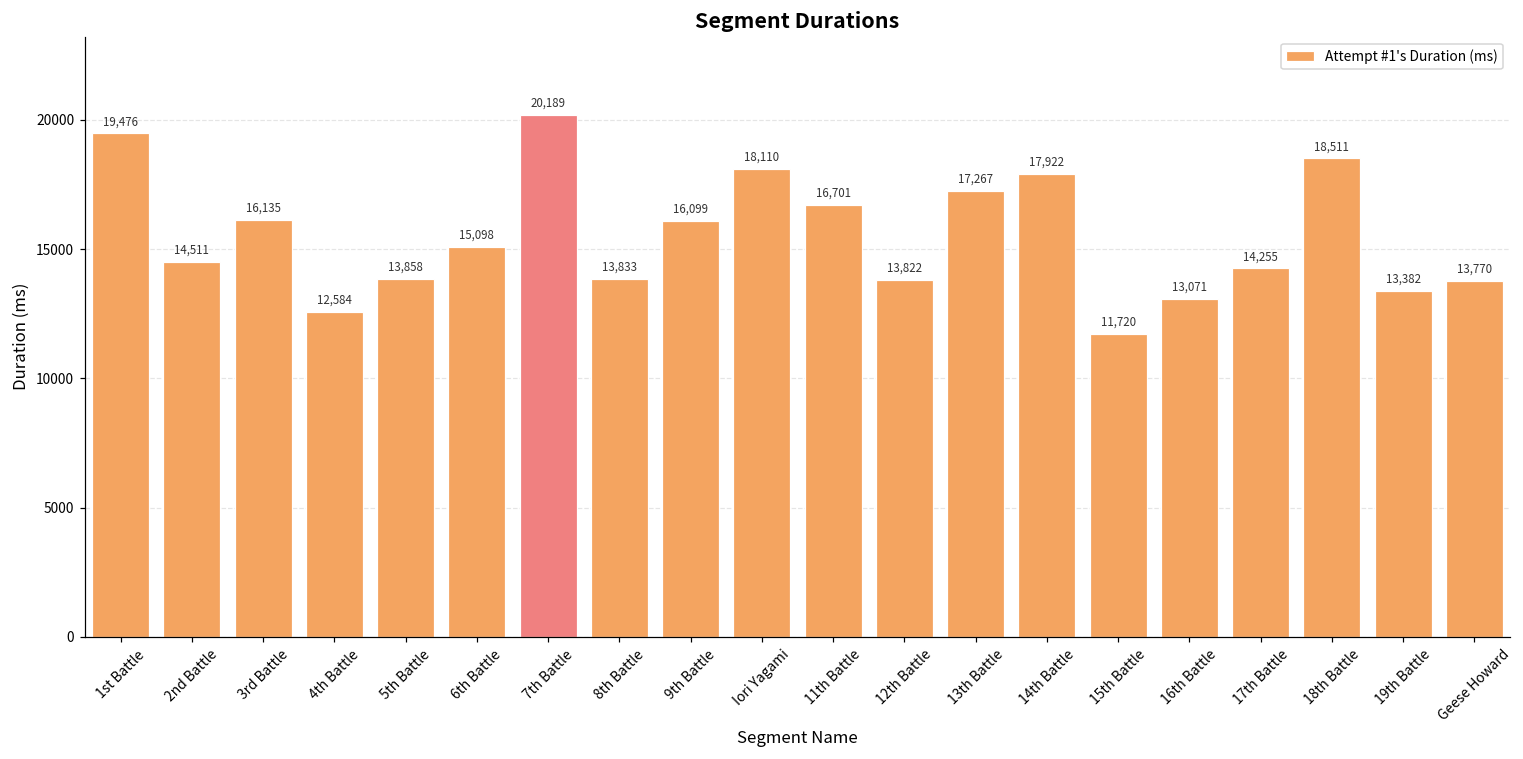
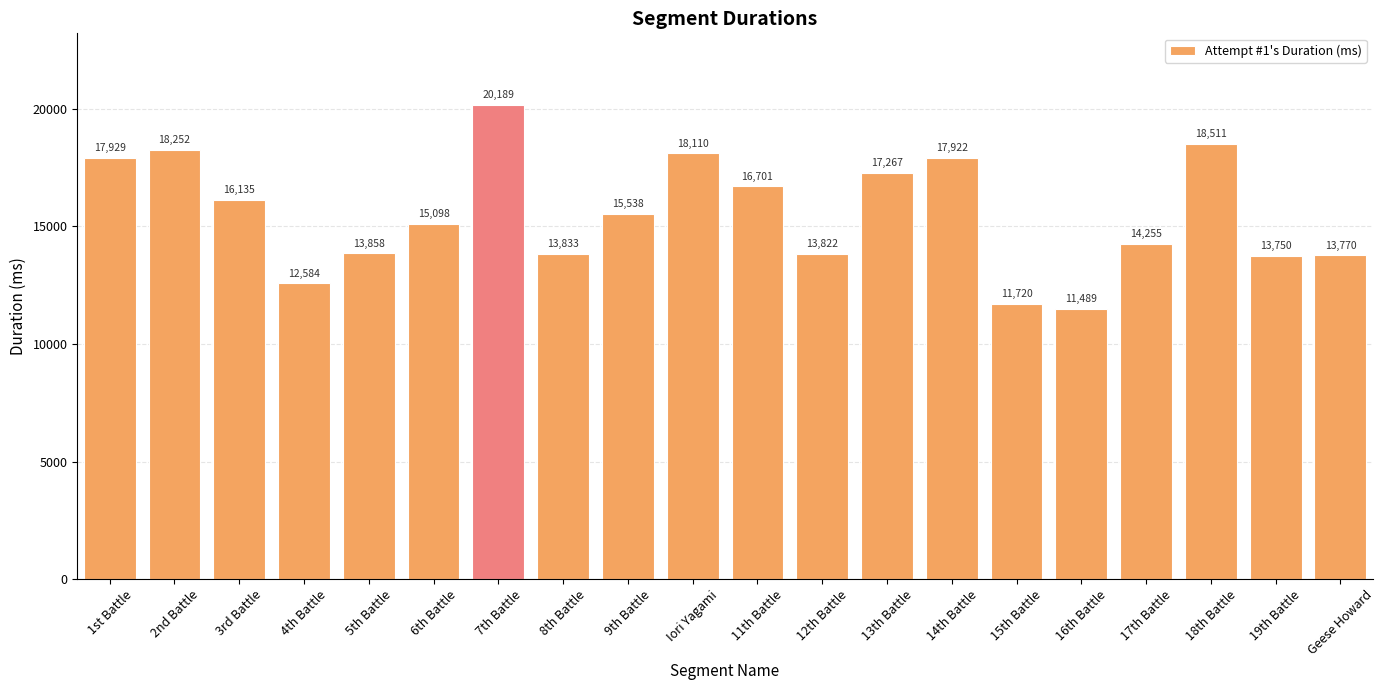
  {
-   "1st Battle": "19,476",
-   "2nd Battle": "14,511",
+   "1st Battle": "17,929",
+   "2nd Battle": "18,252",
    "3rd Battle": "16,135",
    "4th Battle": "12,584",
    "5th Battle": "13,858",
    "6th Battle": "15,098",
    "7th Battle": "20,189",
    "8th Battle": "13,833",
-   "9th Battle": "16,099",
+   "9th Battle": "15,538",
    "Iori Yagami": "18,110",
    "11th Battle": "16,701",
    "12th Battle": "13,822",
    "13th Battle": "17,267",
    "14th Battle": "17,922",
    "15th Battle": "11,720",
-   "16th Battle": "13,071",
+   "16th Battle": "11,489",
    "17th Battle": "14,255",
    "18th Battle": "18,511",
-   "19th Battle": "13,382",
+   "19th Battle": "13,750",
    "Geese Howard": "13,770"
  }
